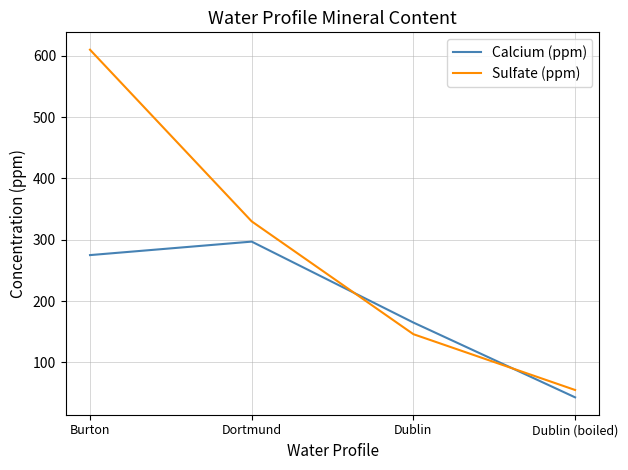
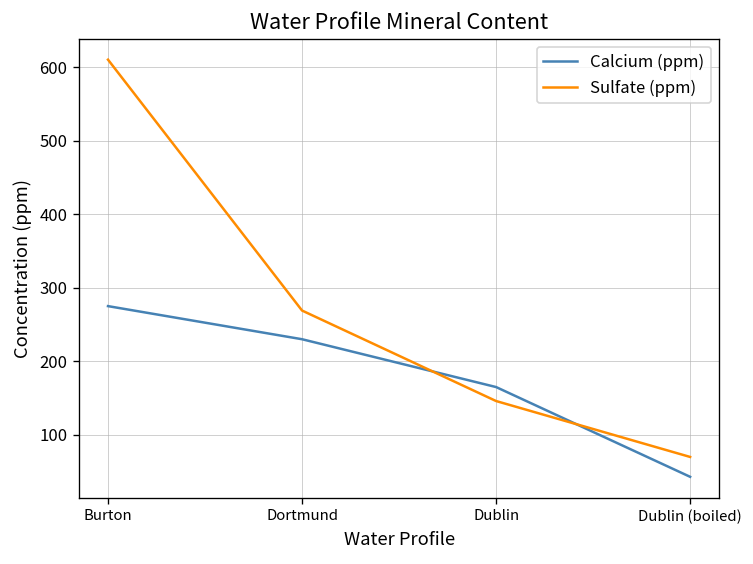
  {
    "Calcium (ppm)": {
      "Burton": 280,
-     "Dortmund": 300,
+     "Dortmund": 230,
      "Dublin": 170,
      "Dublin (boiled)": 40
    },
    "Sulfate (ppm)": {
      "Burton": 610,
-     "Dortmund": 330,
+     "Dortmund": 270,
      "Dublin": 150,
-     "Dublin (boiled)": 60
+     "Dublin (boiled)": 70
    }
  }
